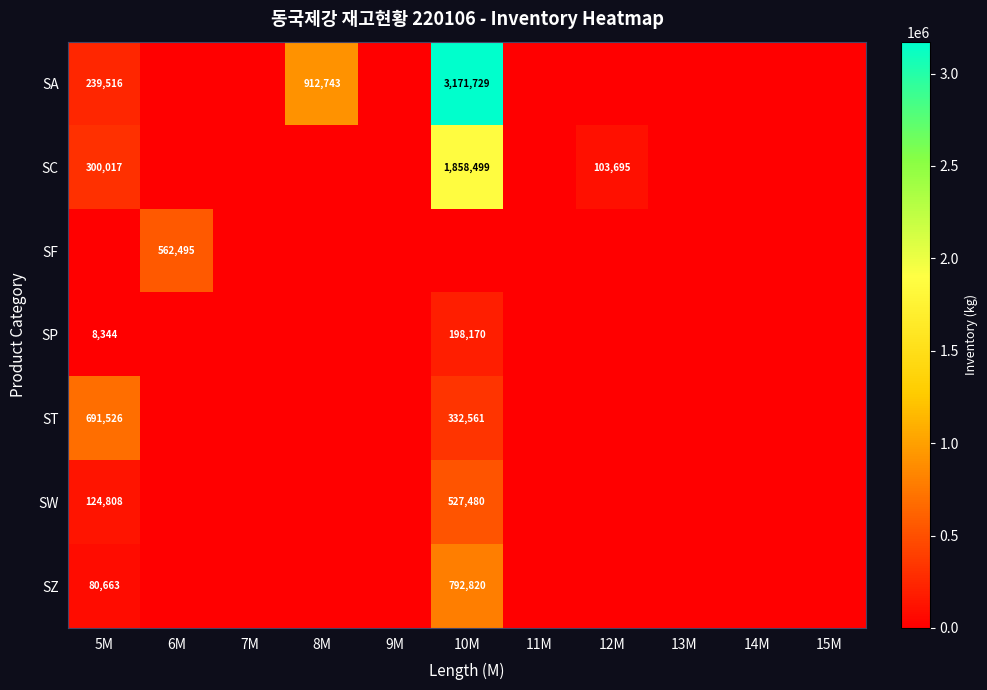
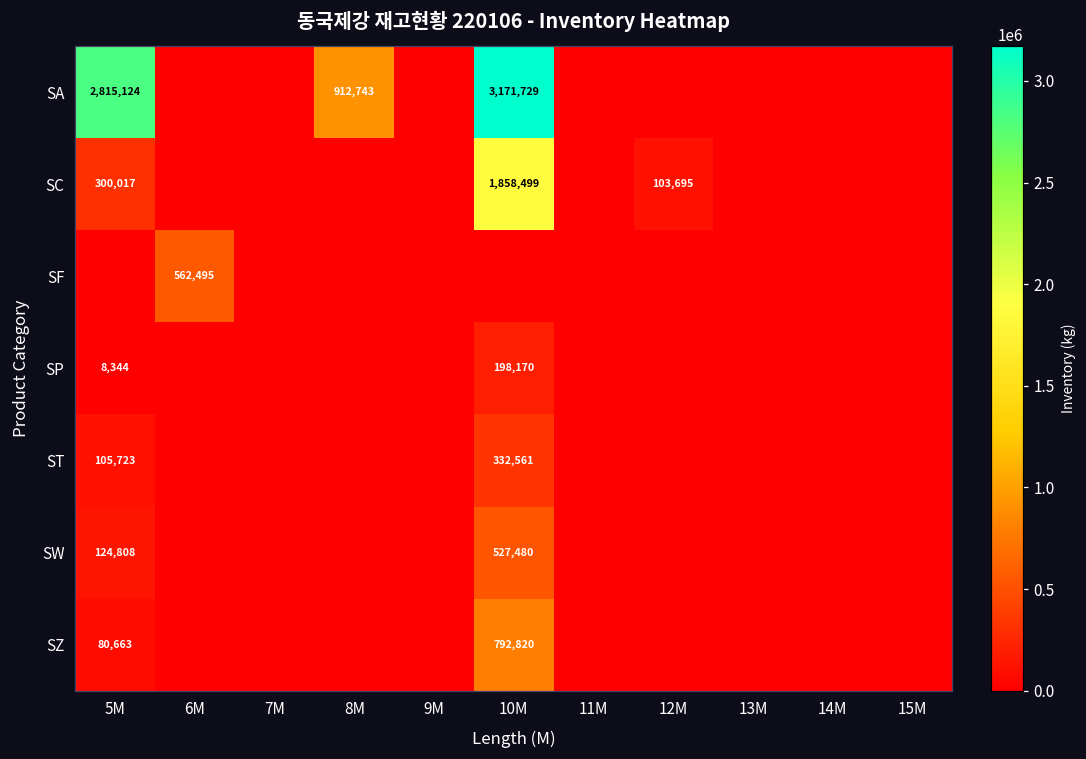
  {
    "SA": {
-     "5M": "239,516",
+     "5M": "2,815,124",
      "8M": "912,743",
      "10M": "3,171,729"
    },
    "SC": {
      "5M": "300,017",
      "10M": "1,858,499",
      "12M": "103,695"
    },
    "SF": {
      "6M": "562,495"
    },
    "SP": {
      "5M": "8,344",
      "10M": "198,170"
    },
    "ST": {
-     "5M": "691,526",
+     "5M": "105,723",
      "10M": "332,561"
    },
    "SW": {
      "5M": "124,808",
      "10M": "527,480"
    },
    "SZ": {
      "5M": "80,663",
      "10M": "792,820"
    }
  }
